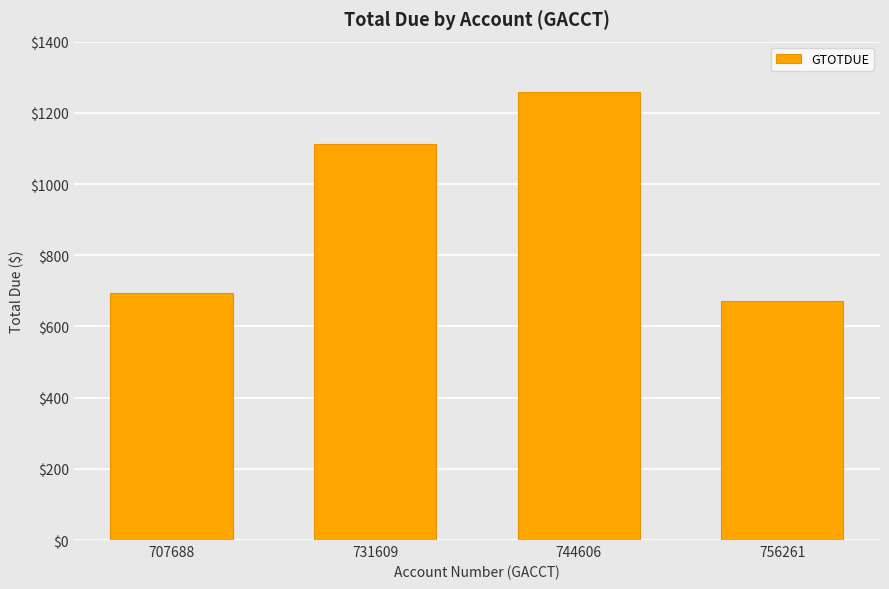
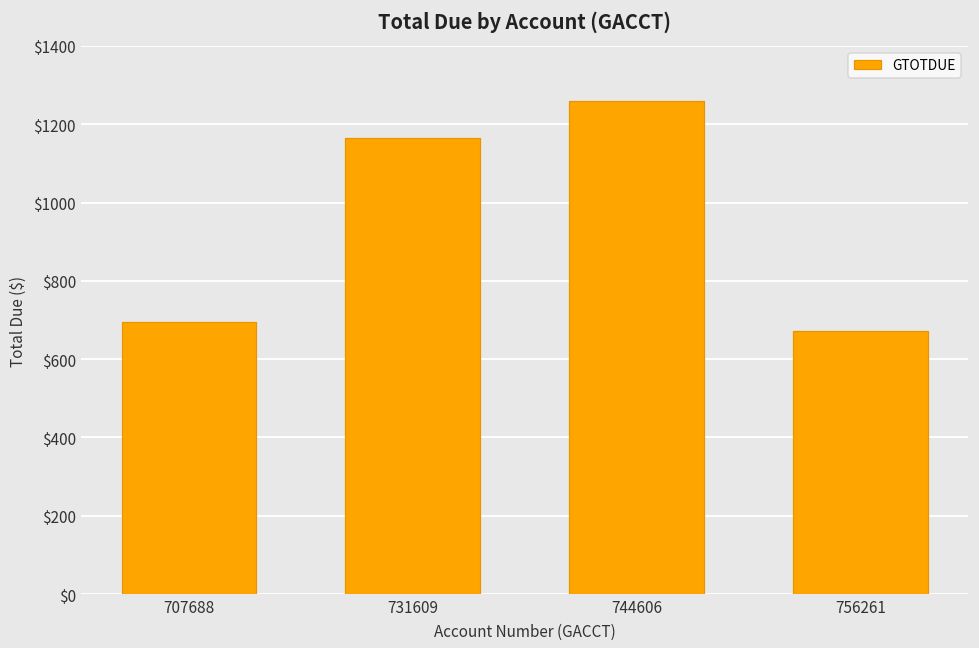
  {
    "707688": "$690",
-   "731609": "$1110",
+   "731609": "$1160",
    "744606": "$1260",
    "756261": "$670"
  }
